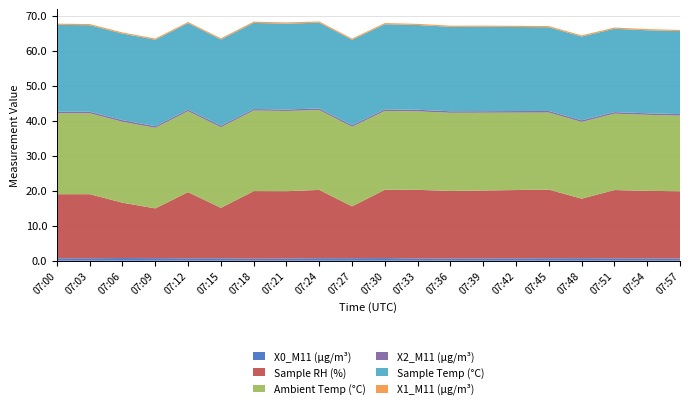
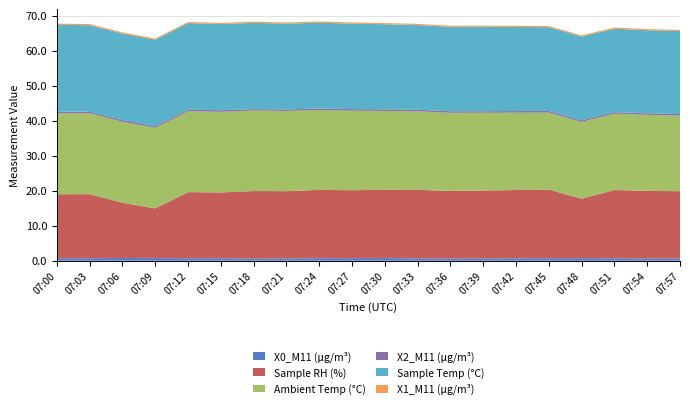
  {
    "Sample RH (%)": {
      "07:00": 18,
      "07:03": 18,
      "07:06": 16,
      "07:09": 14,
      "07:12": 19,
-     "07:15": 14,
+     "07:15": 19,
      "07:18": 19,
      "07:21": 19,
      "07:24": 20,
-     "07:27": 15,
+     "07:27": 19,
      "07:30": 20,
      "07:33": 20,
      "07:36": 19,
      "07:39": 19,
      "07:42": 20,
      "07:45": 20,
      "07:48": 17,
      "07:51": 20,
      "07:54": 19,
      "07:57": 19
    }
  }
